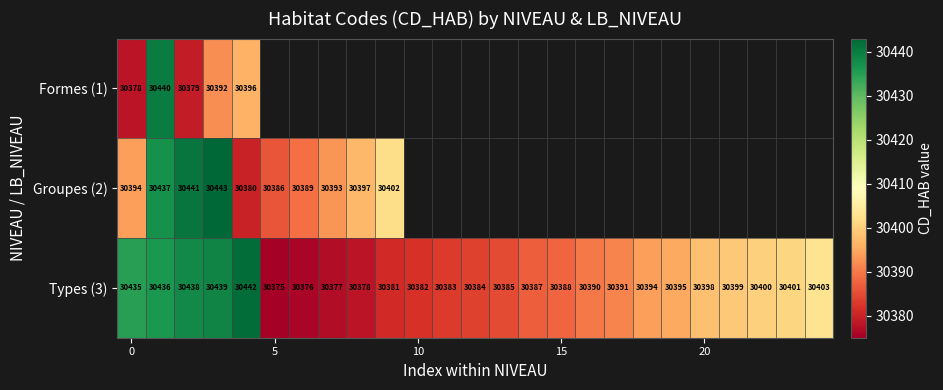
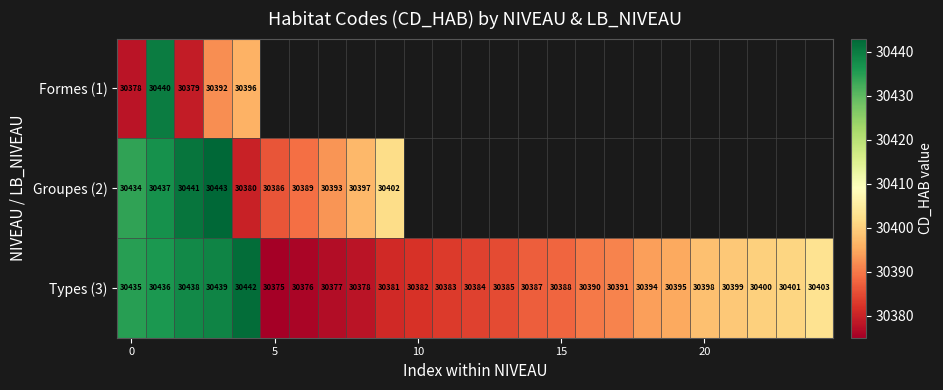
  {
    "Formes (1)": {
      "0": 30378
    },
    "Groupes (2)": {
-     "0": 30394,
+     "0": 30434,
      "5": 30386
    },
    "Types (3)": {
      "0": 30435,
      "5": 30375,
      "10": 30382,
      "15": 30388,
      "20": 30398
    }
  }
